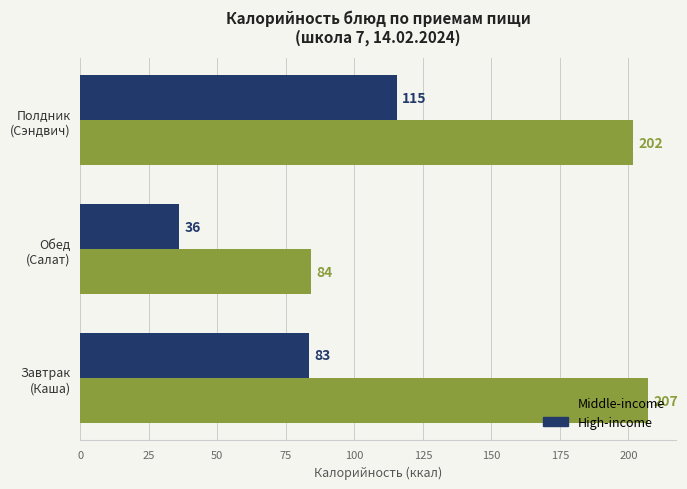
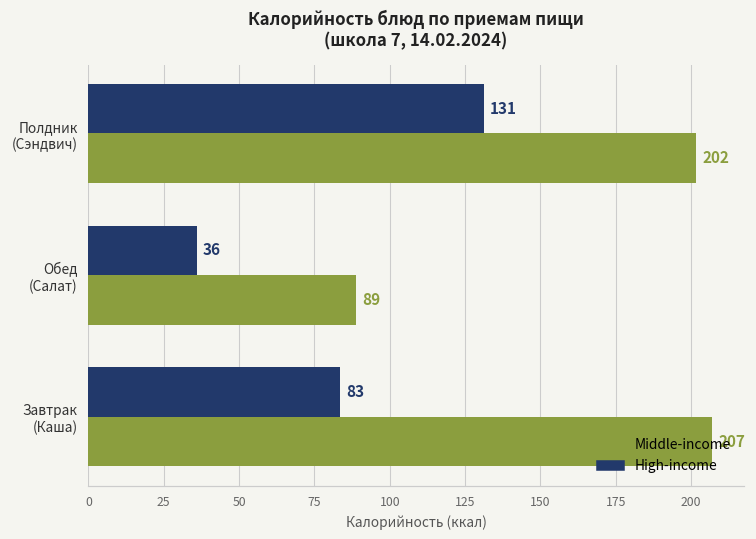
  {
    "Middle-income": {
      "Полдник (Сэндвич)": 202,
-     "Обед (Салат)": 84,
+     "Обед (Салат)": 89,
      "Завтрак (Каша)": 207
    },
    "High-income": {
-     "Полдник (Сэндвич)": 115,
+     "Полдник (Сэндвич)": 131,
      "Обед (Салат)": 36,
      "Завтрак (Каша)": 83
    }
  }
